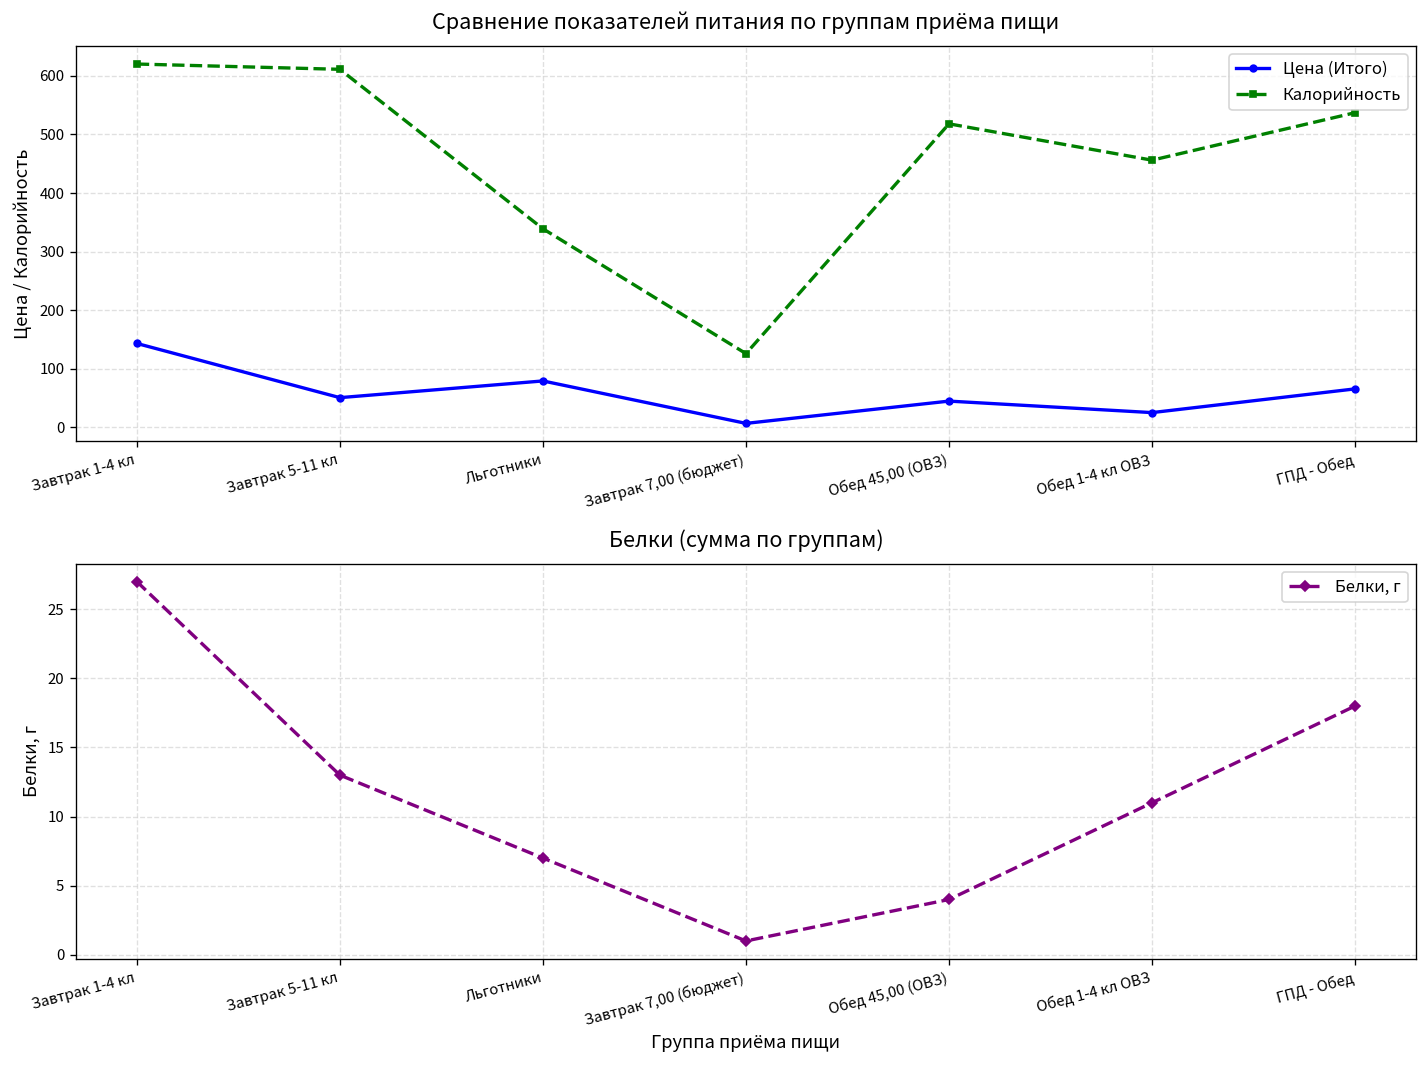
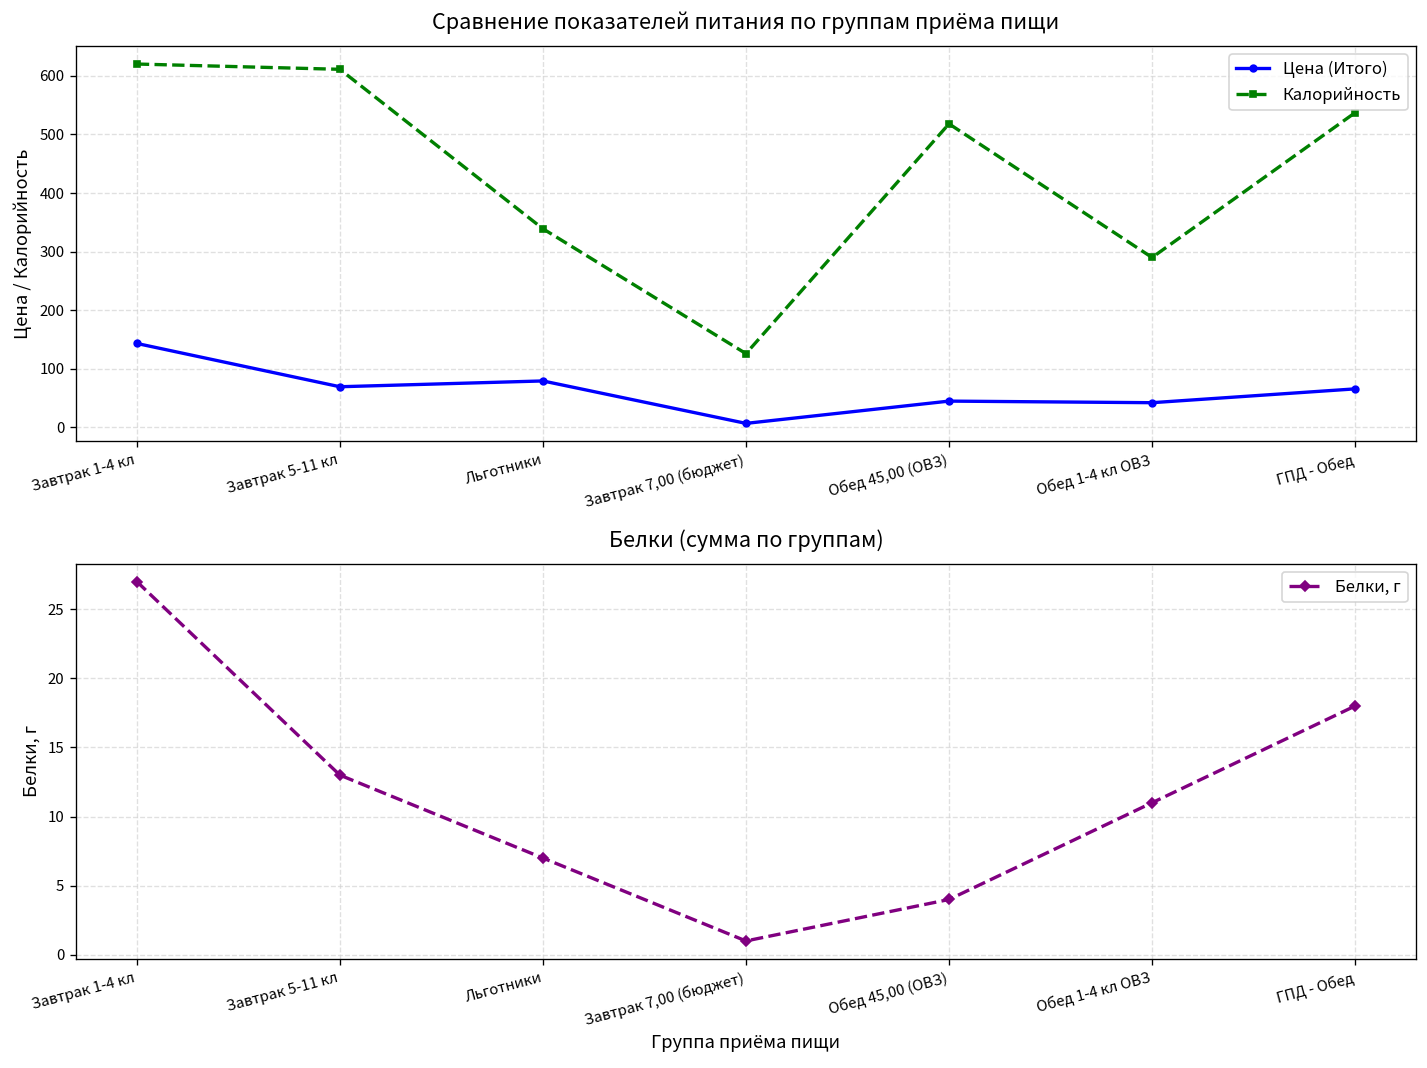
  {
    "Сравнение показателей питания по группам приёма пищи": {
      "Цена (Итого)": {
        "Завтрак 1-4 кл": 140,
-       "Завтрак 5-11 кл": 50,
+       "Завтрак 5-11 кл": 70,
        "Льготники": 80,
        "Завтрак 7,00 (бюджет)": 10,
        "Обед 45,00 (ОВЗ)": 50,
-       "Обед 1-4 кл ОВЗ": 30,
+       "Обед 1-4 кл ОВЗ": 40,
        "ГПД - Обед": 70
      },
      "Калорийность": {
        "Завтрак 1-4 кл": 620,
        "Завтрак 5-11 кл": 610,
        "Льготники": 340,
        "Завтрак 7,00 (бюджет)": 130,
        "Обед 45,00 (ОВЗ)": 520,
-       "Обед 1-4 кл ОВЗ": 460,
+       "Обед 1-4 кл ОВЗ": 290,
        "ГПД - Обед": 540
      }
    },
    "Белки (сумма по группам)": {
      "Завтрак 1-4 кл": 27.0,
      "Завтрак 5-11 кл": 13.0,
      "Льготники": 7.0,
      "Завтрак 7,00 (бюджет)": 1.0,
      "Обед 45,00 (ОВЗ)": 4.0,
      "Обед 1-4 кл ОВЗ": 11.0,
      "ГПД - Обед": 18.0
    }
  }
